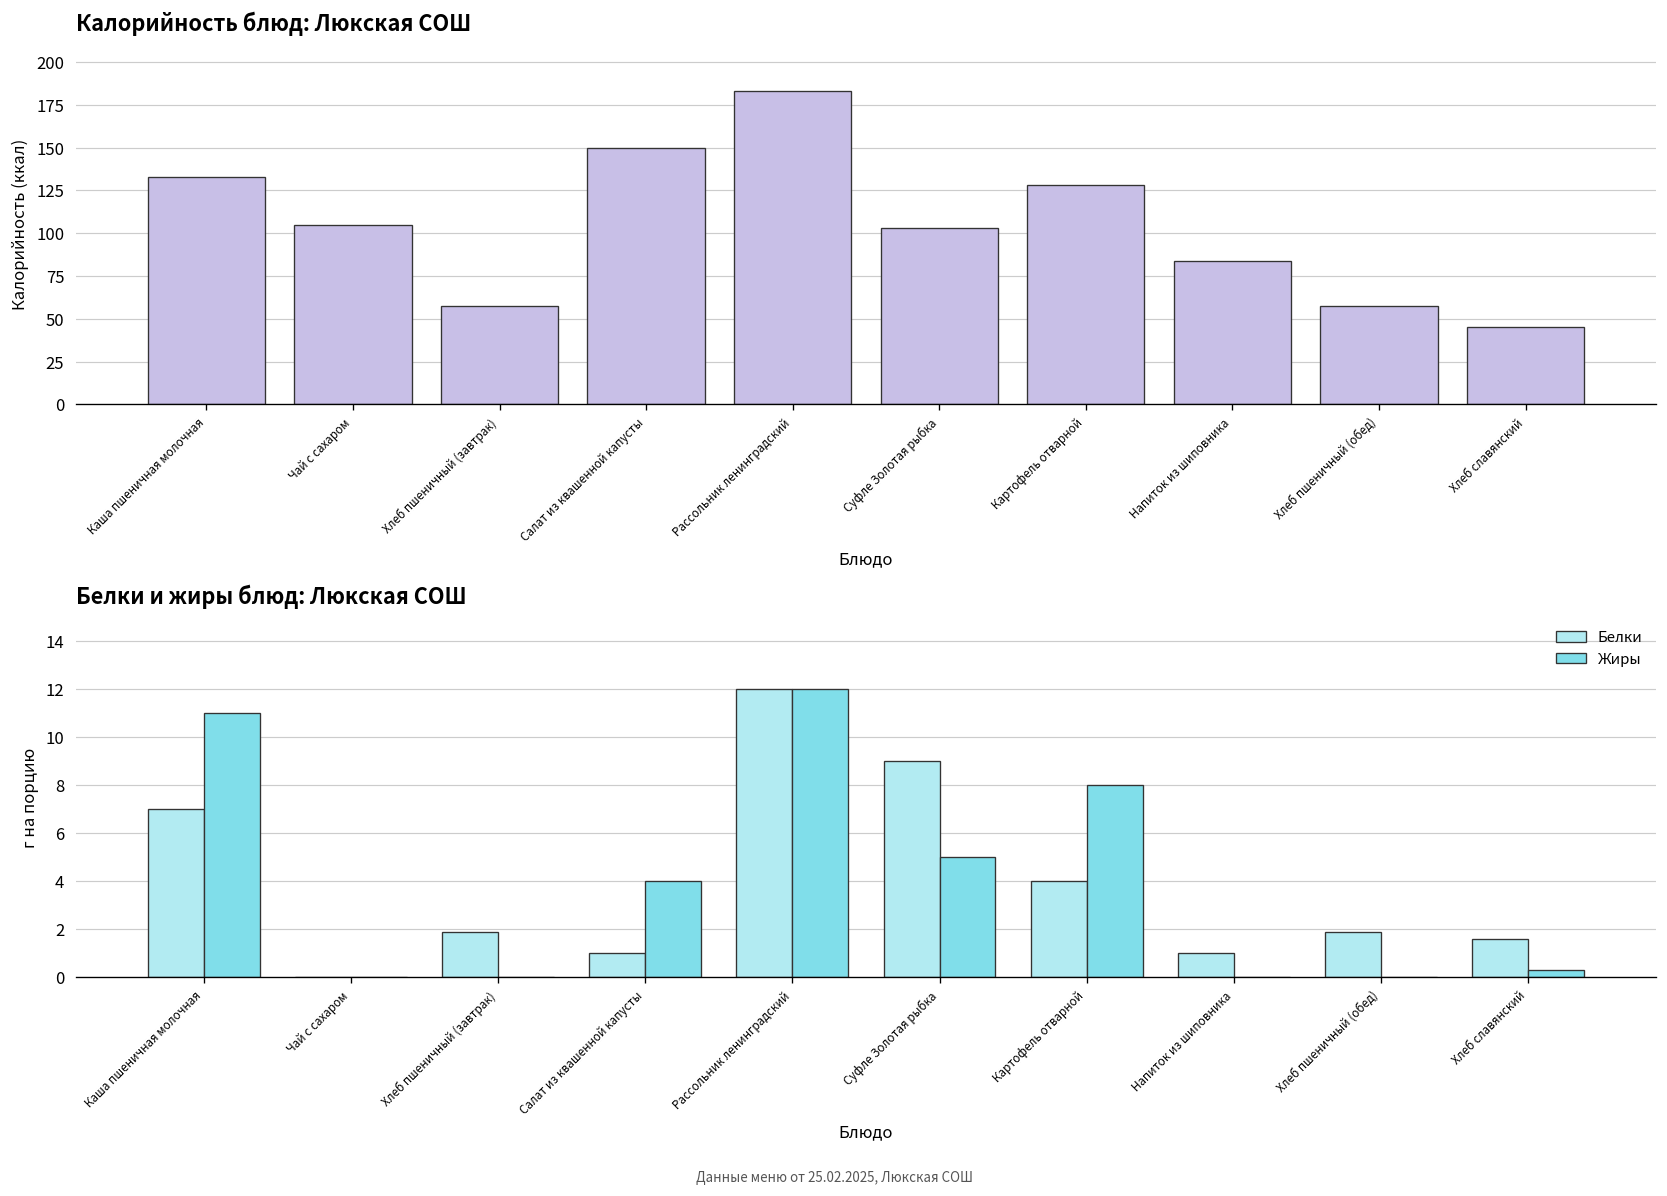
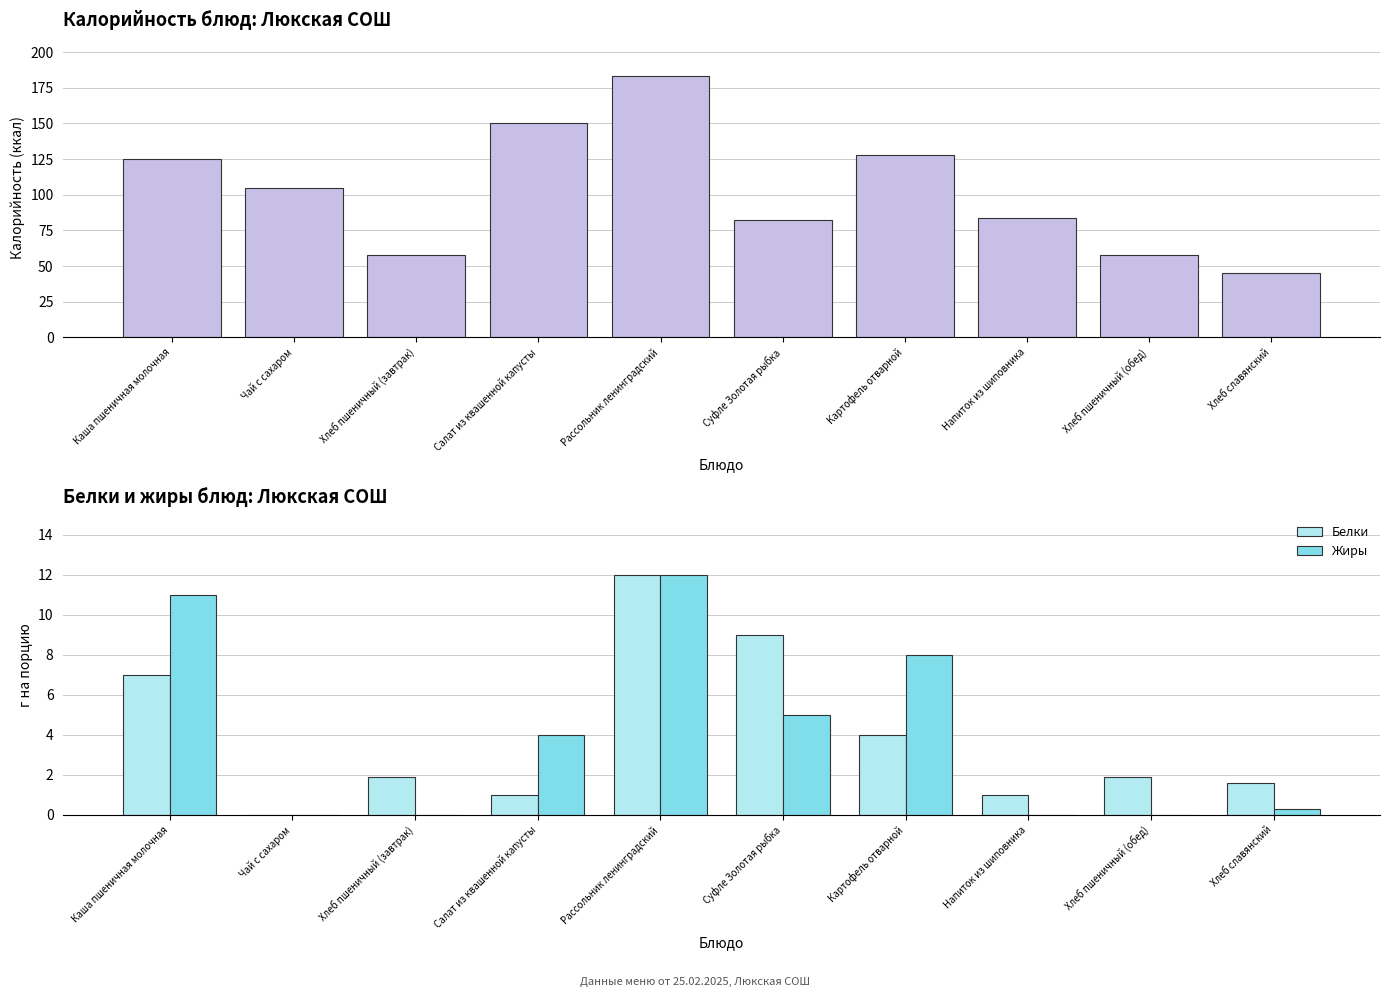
  {
    "Калорийность блюд: Люкская СОШ": {
-     "Каша пшеничная молочная": 133,
+     "Каша пшеничная молочная": 125,
      "Чай с сахаром": 105,
      "Хлеб пшеничный (завтрак)": 58,
      "Салат из квашенной капусты": 150,
      "Рассольник ленинградский": 183,
-     "Суфле Золотая рыбка": 103,
+     "Суфле Золотая рыбка": 82,
      "Картофель отварной": 128,
      "Напиток из шиповника": 84,
      "Хлеб пшеничный (обед)": 58,
      "Хлеб славянский": 45
    }
  }
